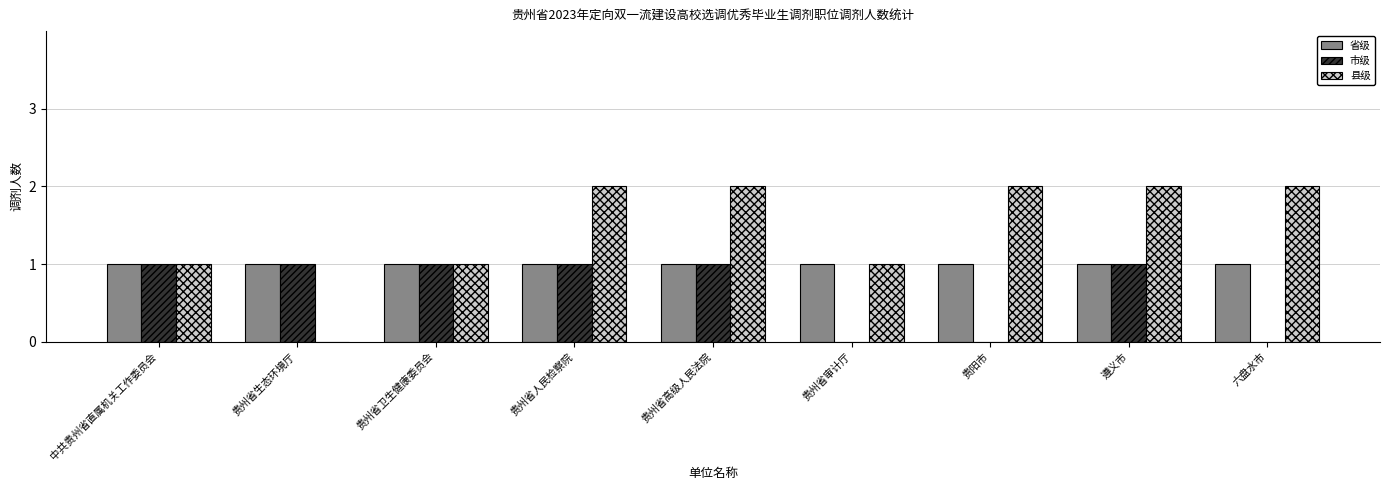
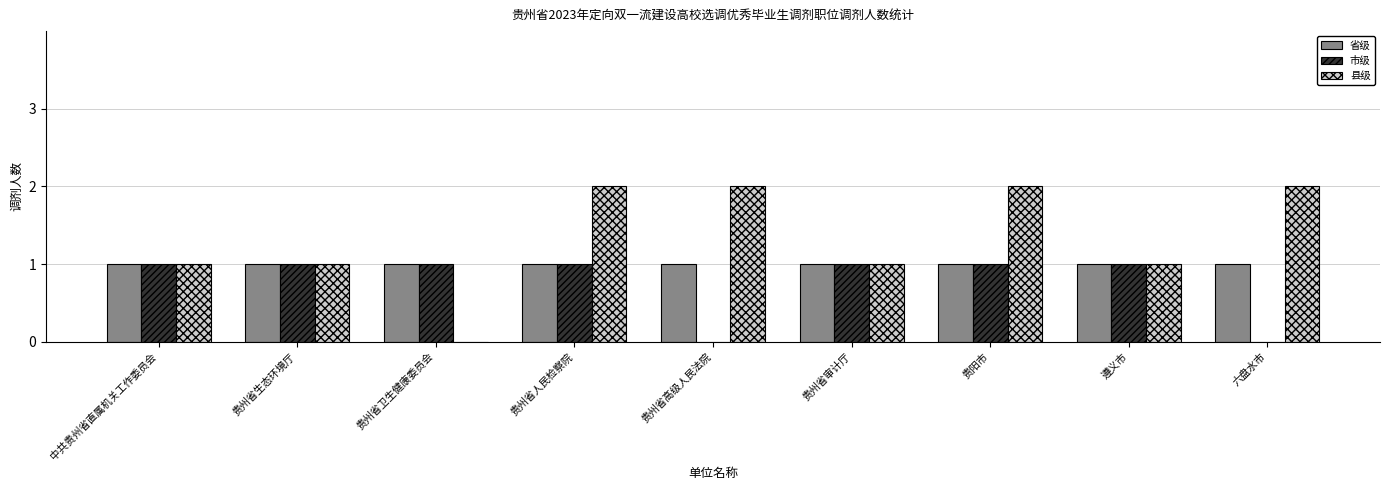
  {
    "省级": {
      "中共贵州省直属机关工作委员会": 1,
      "贵州省生态环境厅": 1,
      "贵州省卫生健康委员会": 1,
      "贵州省人民检察院": 1,
      "贵州省高级人民法院": 1,
      "贵州省审计厅": 1,
      "贵阳市": 1,
      "遵义市": 1,
      "六盘水市": 1
    },
    "市级": {
      "中共贵州省直属机关工作委员会": 1,
      "贵州省生态环境厅": 1,
      "贵州省卫生健康委员会": 1,
      "贵州省人民检察院": 1,
-     "贵州省高级人民法院": 1,
-     "贵州省审计厅": 0,
-     "贵阳市": 0,
+     "贵州省高级人民法院": 0,
+     "贵州省审计厅": 1,
+     "贵阳市": 1,
      "遵义市": 1,
      "六盘水市": 0
    },
    "县级": {
      "中共贵州省直属机关工作委员会": 1,
-     "贵州省生态环境厅": 0,
-     "贵州省卫生健康委员会": 1,
+     "贵州省生态环境厅": 1,
+     "贵州省卫生健康委员会": 0,
      "贵州省人民检察院": 2,
      "贵州省高级人民法院": 2,
      "贵州省审计厅": 1,
      "贵阳市": 2,
-     "遵义市": 2,
+     "遵义市": 1,
      "六盘水市": 2
    }
  }
